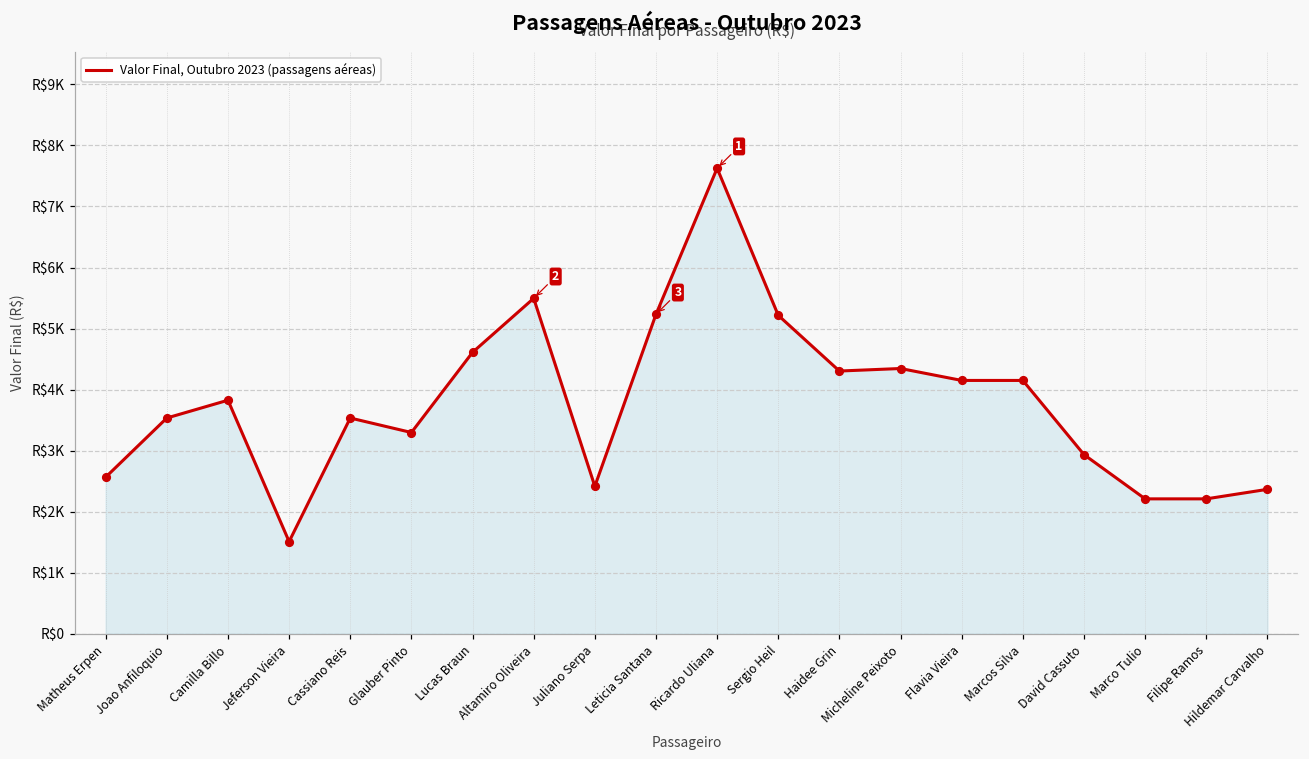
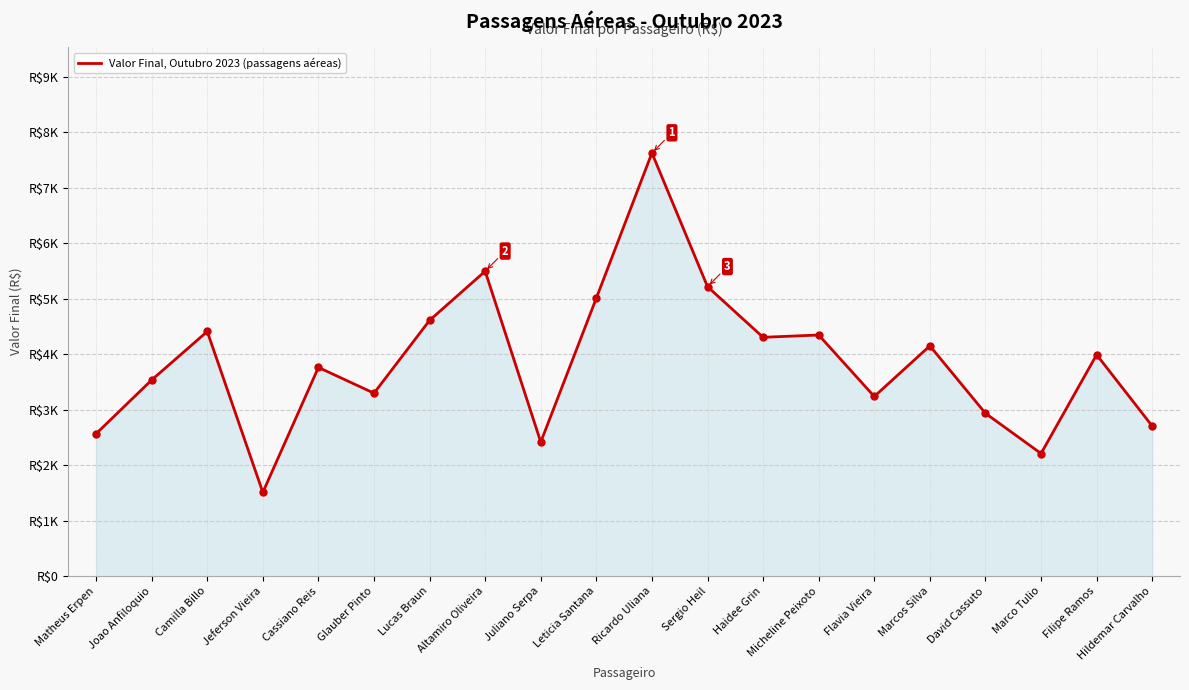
  {
    "Matheus Erpen": "R$2600",
    "Joao Anfiloquio": "R$3500",
-   "Camilla Billo": "R$3800",
+   "Camilla Billo": "R$4400",
    "Jeferson Vieira": "R$1500",
-   "Cassiano Reis": "R$3500",
+   "Cassiano Reis": "R$3800",
    "Glauber Pinto": "R$3300",
    "Lucas Braun": "R$4600",
    "Altamiro Oliveira": "R$5500",
    "Juliano Serpa": "R$2400",
-   "Leticia Santana": "R$5200",
+   "Leticia Santana": "R$5000",
    "Ricardo Uliana": "R$7600",
    "Sergio Heil": "R$5200",
    "Haidee Grin": "R$4300",
    "Micheline Peixoto": "R$4300",
-   "Flavia Vieira": "R$4100",
+   "Flavia Vieira": "R$3200",
    "Marcos Silva": "R$4100",
    "David Cassuto": "R$2900",
    "Marco Tulio": "R$2200",
-   "Filipe Ramos": "R$2200",
-   "Hildemar Carvalho": "R$2400"
+   "Filipe Ramos": "R$4000",
+   "Hildemar Carvalho": "R$2700"
  }
